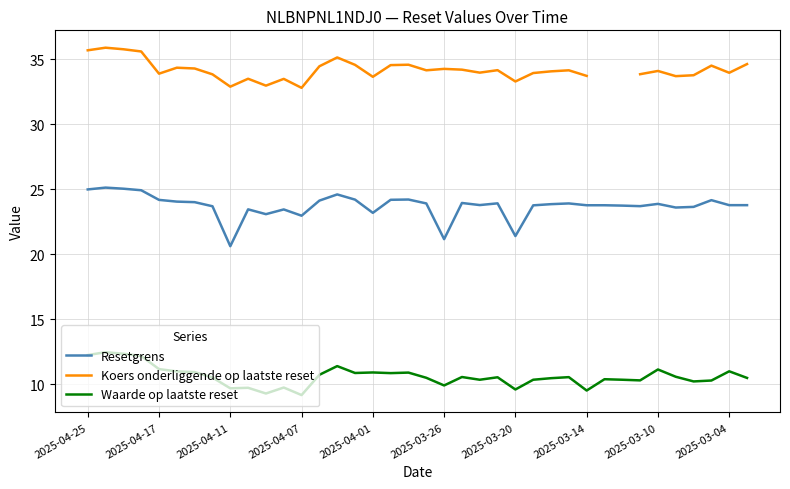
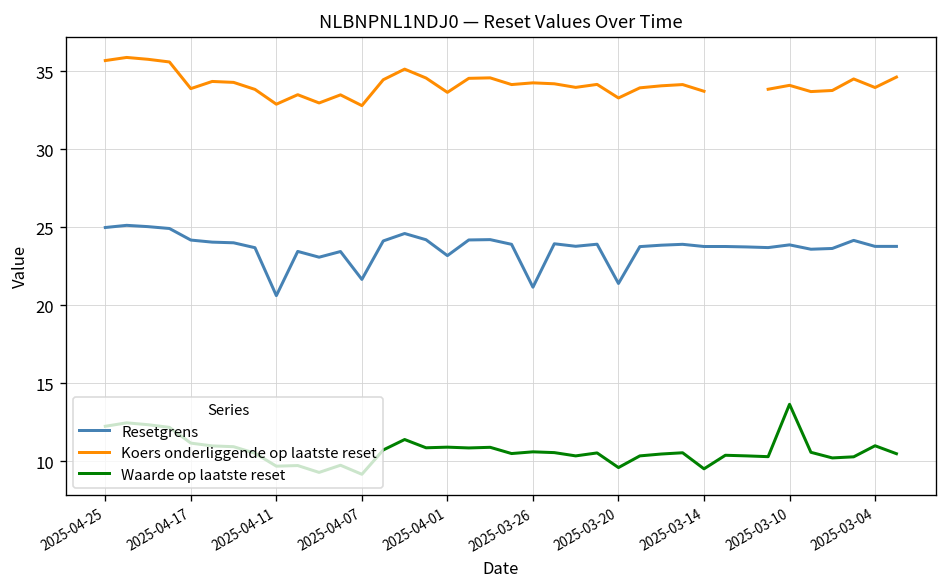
  {
    "Resetgrens": {
      "2025-04-25": 25.0,
      "2025-04-17": 24.2,
      "2025-04-11": 20.6,
-     "2025-04-07": 23.0,
+     "2025-04-07": 21.7,
      "2025-04-01": 23.2,
      "2025-03-26": 21.2,
      "2025-03-20": 21.4,
      "2025-03-14": 23.8,
      "2025-03-10": 23.9,
      "2025-03-04": 23.8
    },
    "Koers onderliggende op laatste reset": {
      "2025-04-25": 35.7,
      "2025-04-17": 33.9,
      "2025-04-11": 32.9,
      "2025-04-07": 32.8,
      "2025-04-01": 33.7,
      "2025-03-26": 34.3,
      "2025-03-20": 33.3,
      "2025-03-14": 33.7,
      "2025-03-10": 34.1,
      "2025-03-04": 34.0
    },
    "Waarde op laatste reset": {
      "2025-04-01": 10.9,
-     "2025-03-26": 9.9,
+     "2025-03-26": 10.6,
      "2025-03-20": 9.6,
      "2025-03-14": 9.5,
-     "2025-03-10": 11.1,
+     "2025-03-10": 13.7,
      "2025-03-04": 11.0
    }
  }
